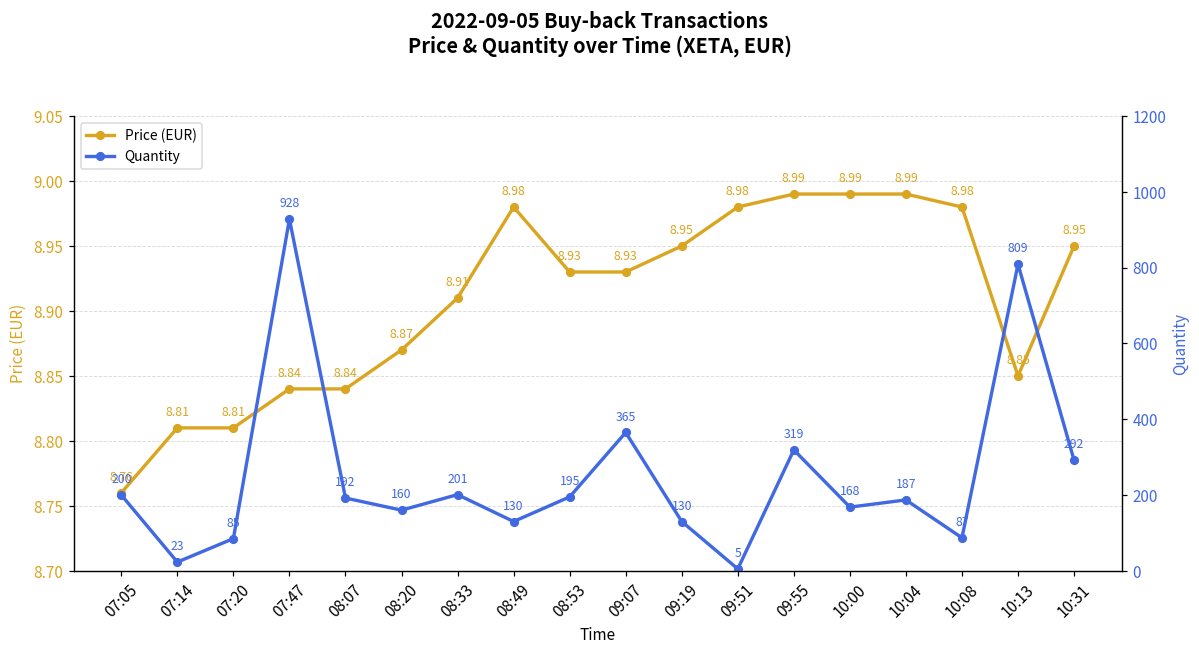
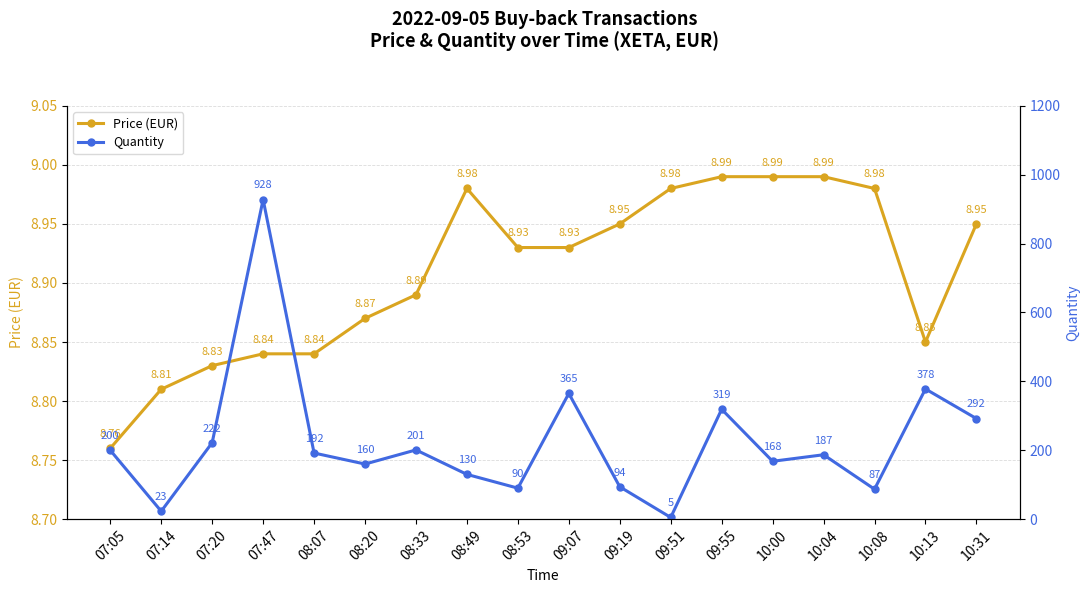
  {
    "Price (EUR)": {
      "07:14": 8.81,
-     "07:20": 8.81,
+     "07:20": 8.83,
      "07:47": 8.84,
      "08:07": 8.84,
      "08:20": 8.87,
-     "08:33": 8.91,
+     "08:33": 8.89,
      "08:49": 8.98,
      "08:53": 8.93,
      "09:07": 8.93,
      "09:19": 8.95,
      "09:51": 8.98,
      "09:55": 8.99,
      "10:00": 8.99,
      "10:04": 8.99,
      "10:08": 8.98,
      "10:13": 8.85,
      "10:31": 8.95
    },
    "Quantity": {
      "07:14": 23,
-     "07:20": 85,
+     "07:20": 222,
      "07:47": 928,
      "08:07": 192,
      "08:20": 160,
      "08:33": 201,
      "08:49": 130,
-     "08:53": 195,
+     "08:53": 90,
      "09:07": 365,
-     "09:19": 130,
+     "09:19": 94,
      "09:51": 5,
      "09:55": 319,
      "10:00": 168,
      "10:04": 187,
      "10:08": 87,
-     "10:13": 809,
+     "10:13": 378,
      "10:31": 292
    }
  }
